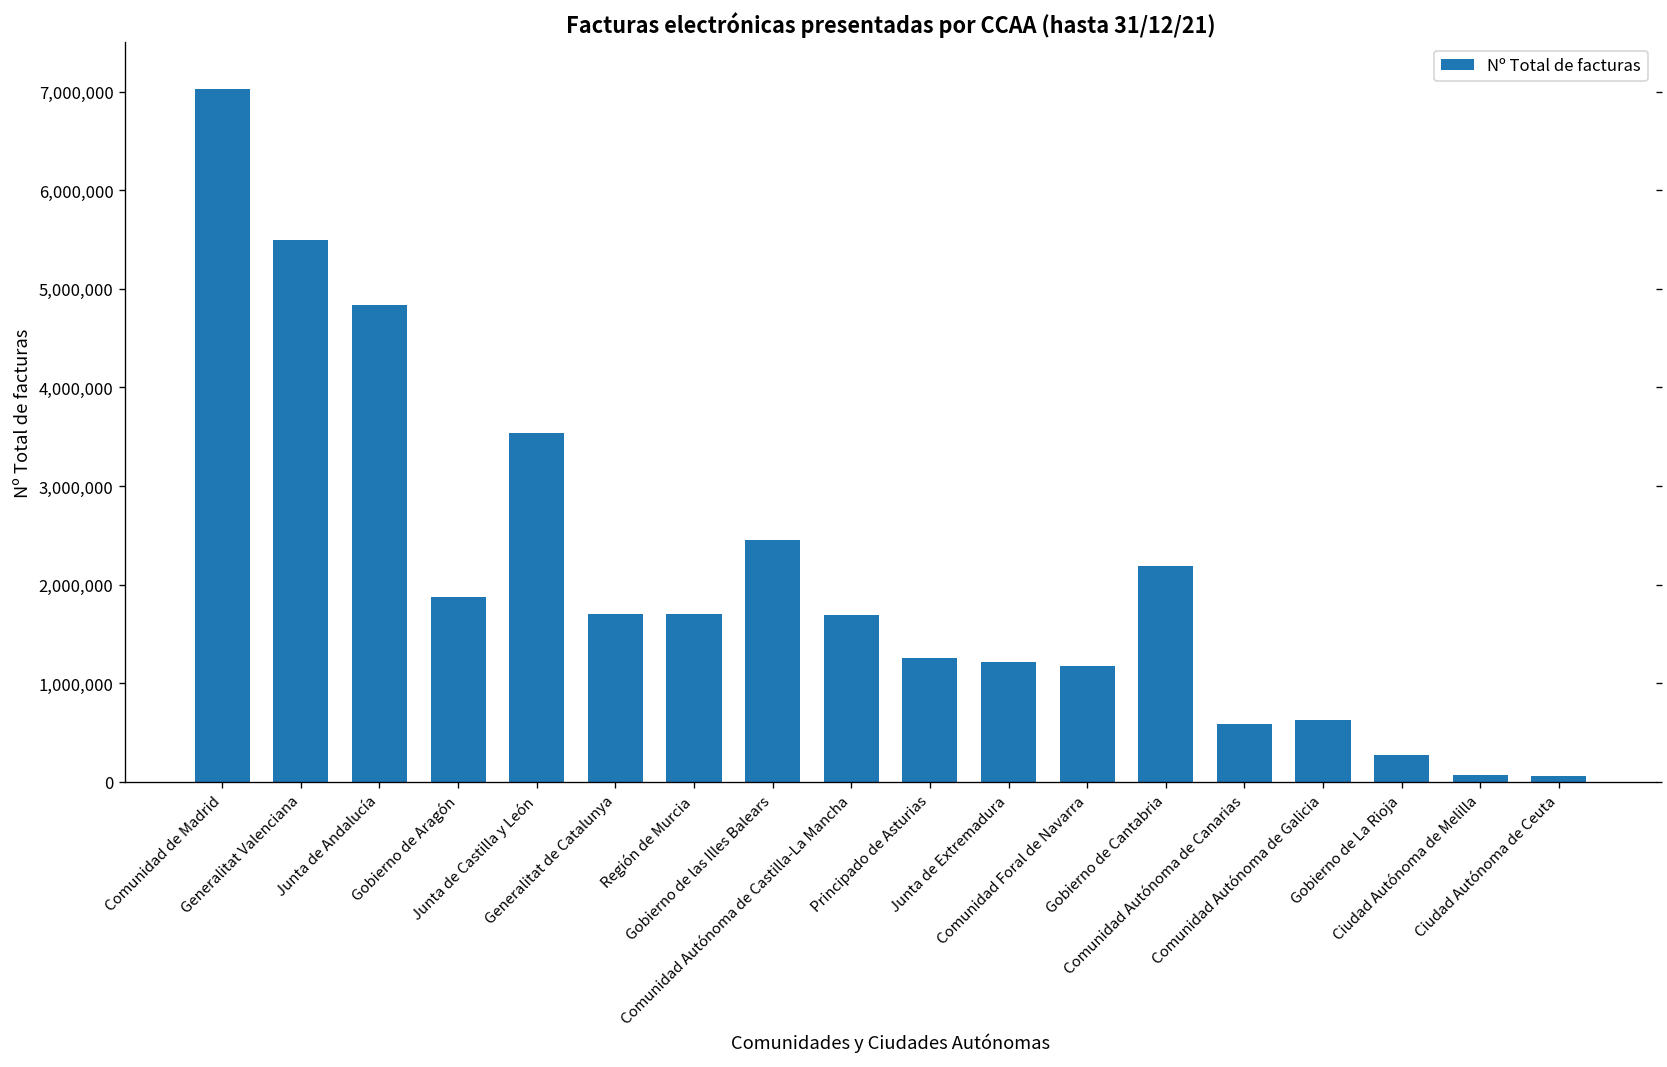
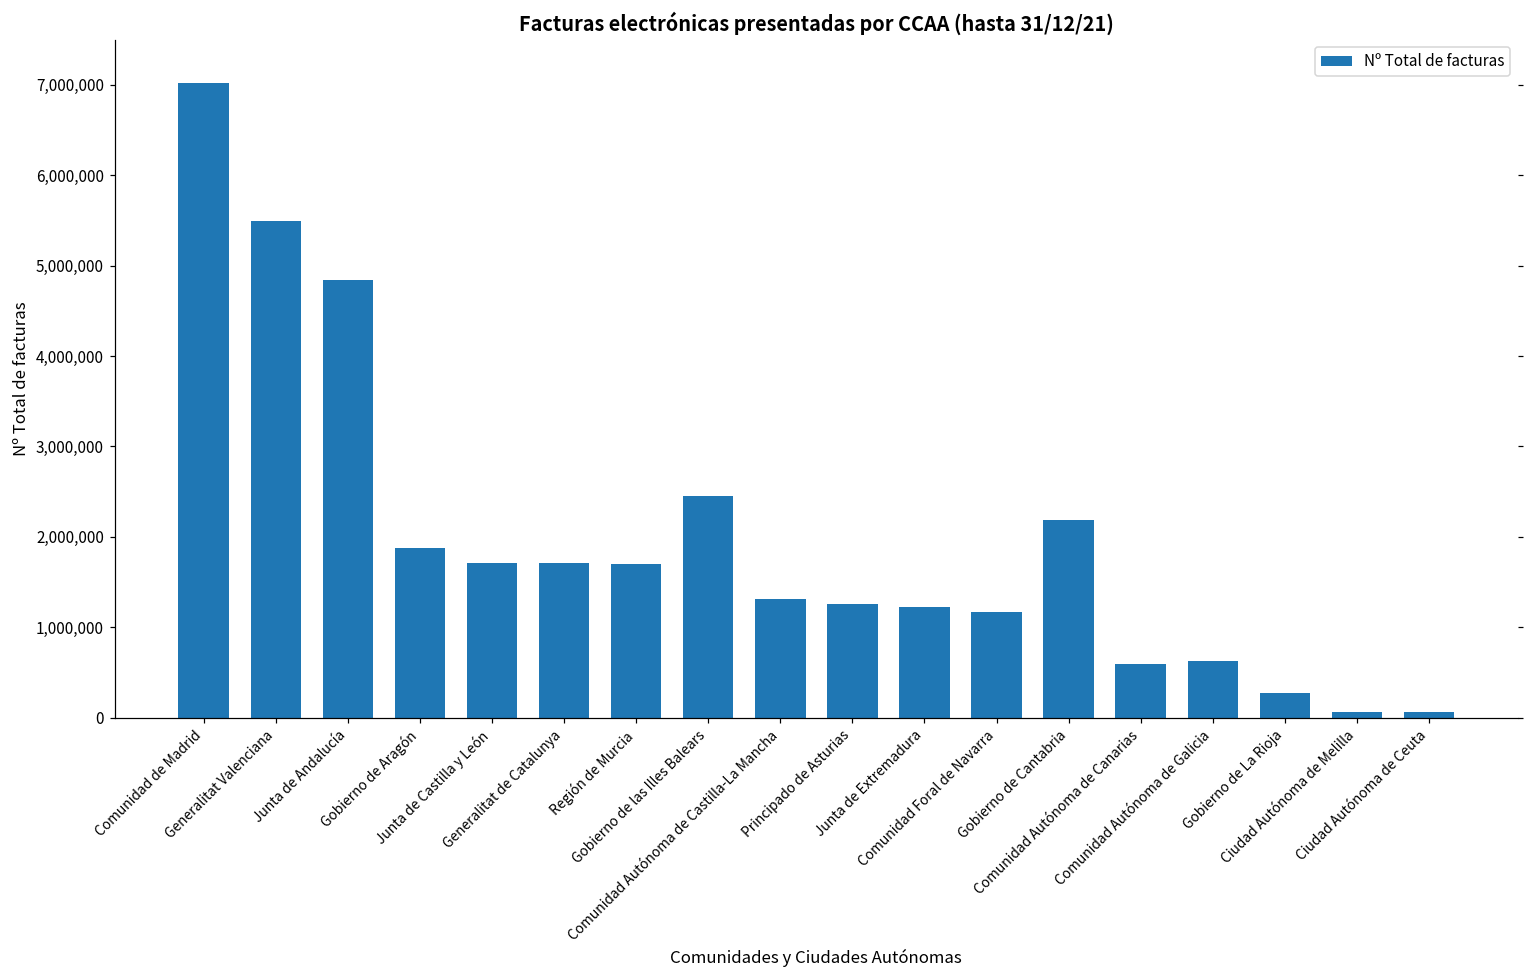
  {
    "Comunidad de Madrid": "7,000,000",
    "Generalitat Valenciana": "5,500,000",
    "Junta de Andalucía": "4,800,000",
    "Gobierno de Aragón": "1,900,000",
-   "Junta de Castilla y León": "3,500,000",
+   "Junta de Castilla y León": "1,700,000",
    "Generalitat de Catalunya": "1,700,000",
    "Región de Murcia": "1,700,000",
    "Gobierno de las Illes Balears": "2,400,000",
-   "Comunidad Autónoma de Castilla-La Mancha": "1,700,000",
+   "Comunidad Autónoma de Castilla-La Mancha": "1,300,000",
    "Principado de Asturias": "1,300,000",
    "Junta de Extremadura": "1,200,000",
    "Comunidad Foral de Navarra": "1,200,000",
    "Gobierno de Cantabria": "2,200,000",
    "Comunidad Autónoma de Canarias": "600,000",
    "Comunidad Autónoma de Galicia": "600,000",
    "Gobierno de La Rioja": "300,000",
    "Ciudad Autónoma de Melilla": "100,000",
    "Ciudad Autónoma de Ceuta": "100,000"
  }
